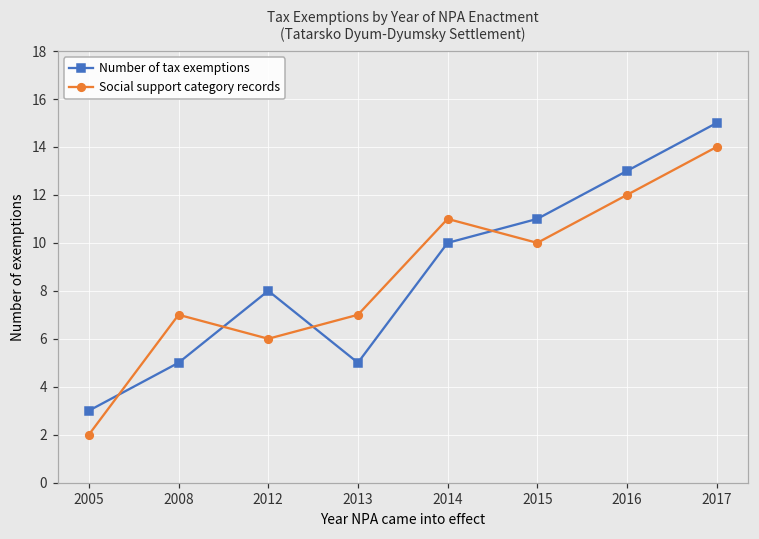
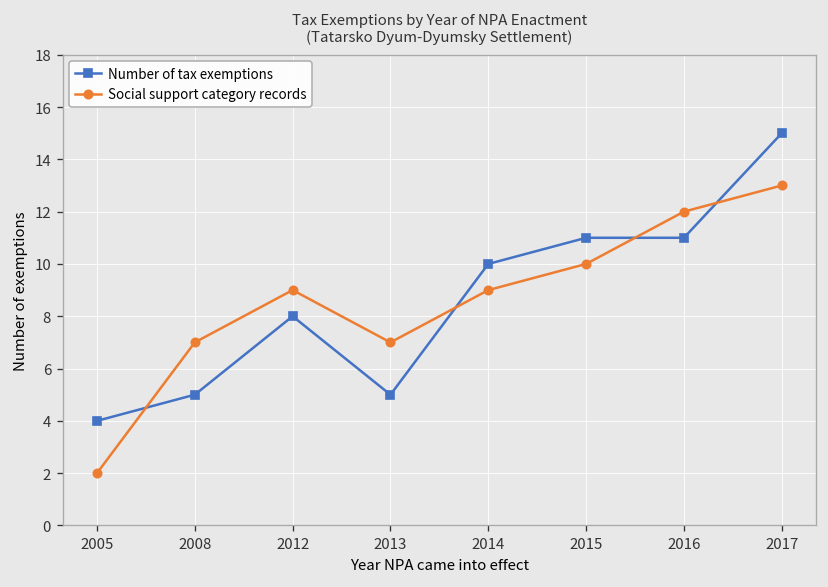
  {
    "Number of tax exemptions": {
-     "2005": 3,
+     "2005": 4,
      "2008": 5,
      "2012": 8,
      "2013": 5,
      "2014": 10,
      "2015": 11,
-     "2016": 13,
+     "2016": 11,
      "2017": 15
    },
    "Social support category records": {
      "2005": 2,
      "2008": 7,
-     "2012": 6,
+     "2012": 9,
      "2013": 7,
-     "2014": 11,
+     "2014": 9,
      "2015": 10,
      "2016": 12,
-     "2017": 14
+     "2017": 13
    }
  }
